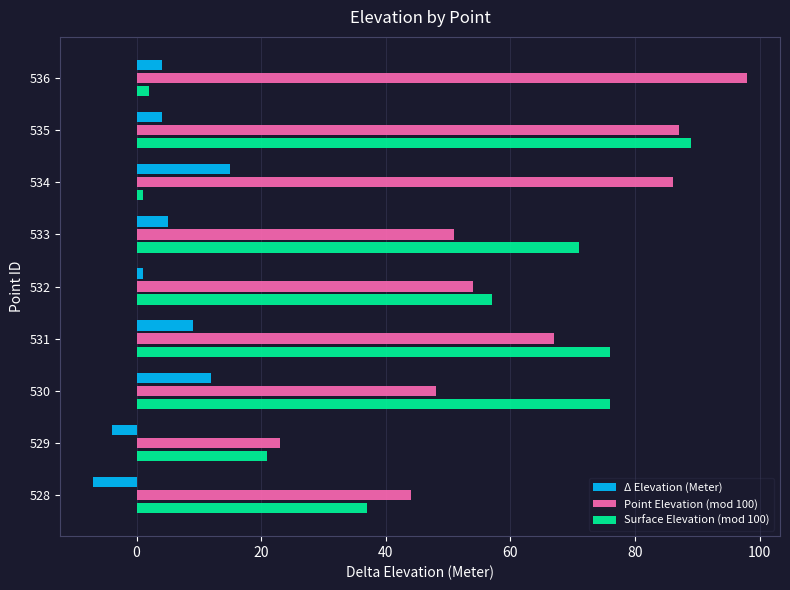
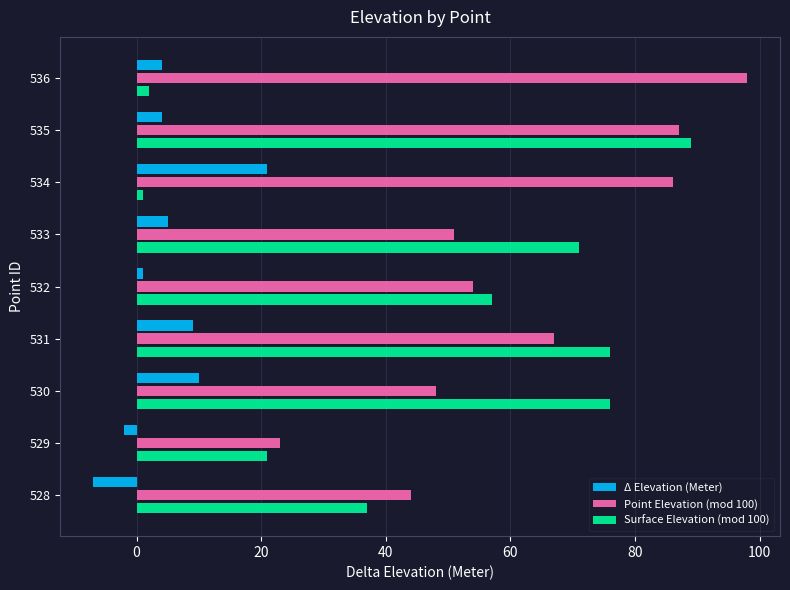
  {
    "Δ Elevation (Meter)": {
      "536": 4,
      "535": 4,
-     "534": 15,
+     "534": 21,
      "533": 5,
      "532": 1,
      "531": 9,
-     "530": 12,
-     "529": -4,
+     "530": 10,
+     "529": -2,
      "528": -7
    },
    "Point Elevation (mod 100)": {
      "536": 98,
      "535": 87,
      "534": 86,
      "533": 51,
      "532": 54,
      "531": 67,
      "530": 48,
      "529": 23,
      "528": 44
    },
    "Surface Elevation (mod 100)": {
      "536": 2,
      "535": 89,
      "534": 1,
      "533": 71,
      "532": 57,
      "531": 76,
      "530": 76,
      "529": 21,
      "528": 37
    }
  }
